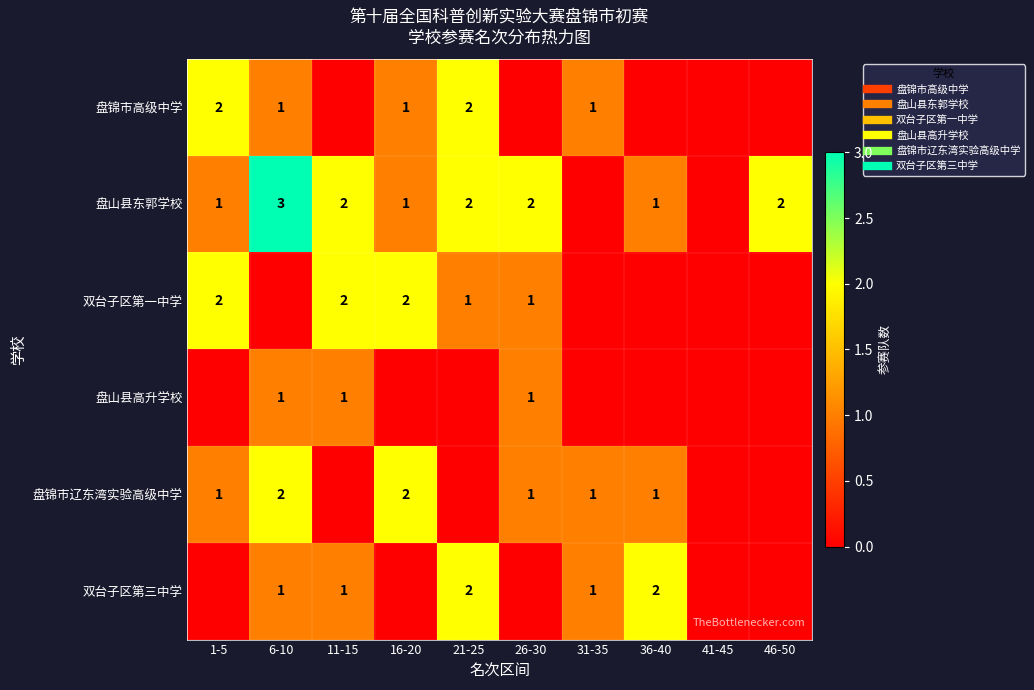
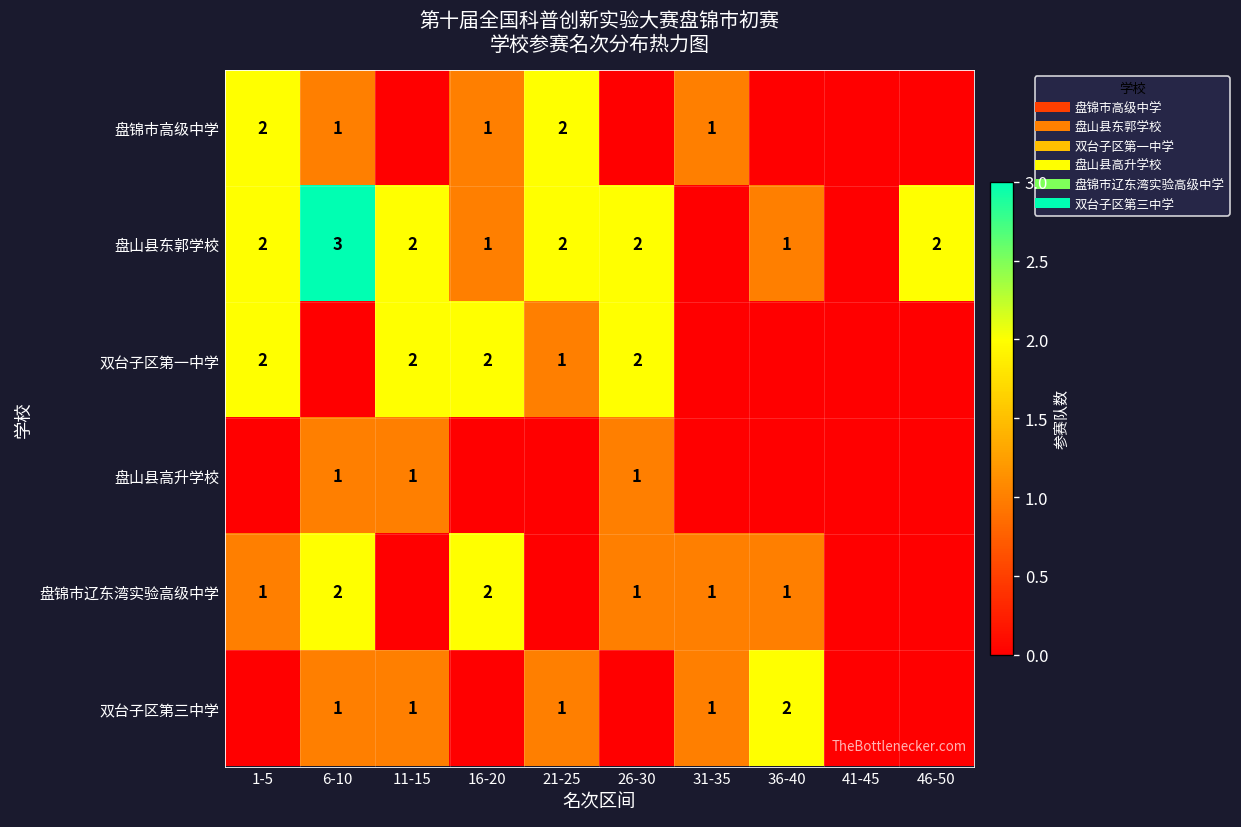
  {
    "盘锦市高级中学": {
      "1-5": 2,
      "6-10": 1,
      "16-20": 1,
      "21-25": 2,
      "31-35": 1
    },
    "盘山县东郭学校": {
-     "1-5": 1,
+     "1-5": 2,
      "6-10": 3,
      "11-15": 2,
      "16-20": 1,
      "21-25": 2,
      "26-30": 2,
      "36-40": 1,
      "46-50": 2
    },
    "双台子区第一中学": {
      "1-5": 2,
      "11-15": 2,
      "16-20": 2,
      "21-25": 1,
-     "26-30": 1
+     "26-30": 2
    },
    "盘山县高升学校": {
      "6-10": 1,
      "11-15": 1,
      "26-30": 1
    },
    "盘锦市辽东湾实验高级中学": {
      "1-5": 1,
      "6-10": 2,
      "16-20": 2,
      "26-30": 1,
      "31-35": 1,
      "36-40": 1
    },
    "双台子区第三中学": {
      "6-10": 1,
      "11-15": 1,
-     "21-25": 2,
+     "21-25": 1,
      "31-35": 1,
      "36-40": 2
    }
  }
